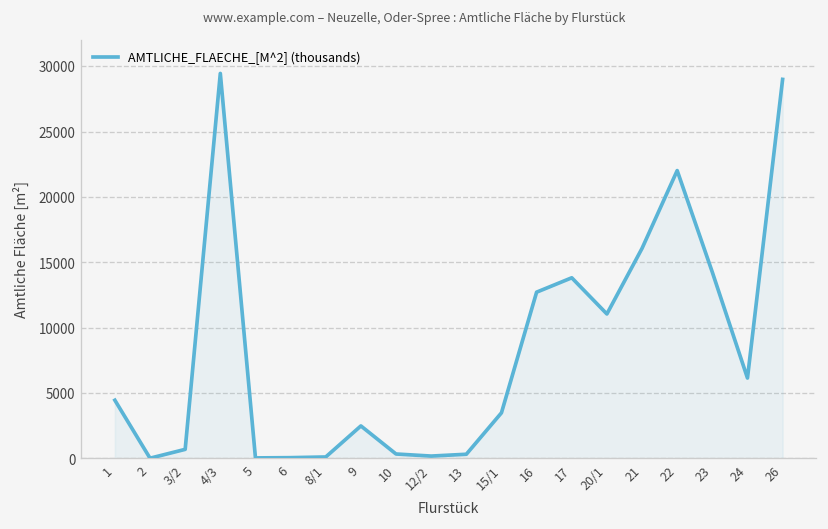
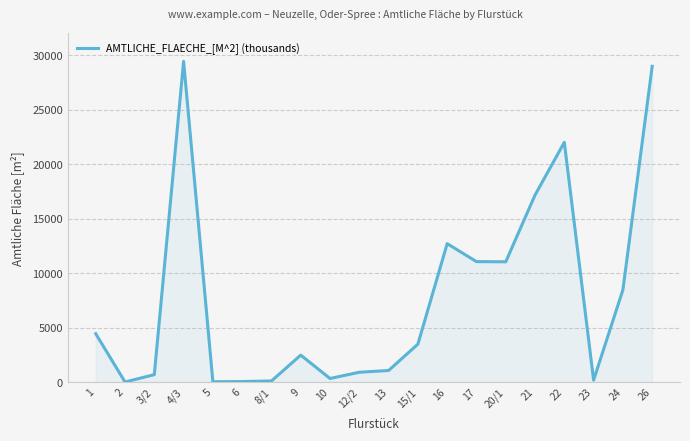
  {
    "1": 4400,
    "2": 0,
    "3/2": 700,
    "4/3": 29400,
    "5": 0,
    "6": 100,
    "8/1": 100,
    "9": 2500,
    "10": 300,
-   "12/2": 200,
-   "13": 300,
+   "12/2": 900,
+   "13": 1100,
    "15/1": 3500,
    "16": 12700,
-   "17": 13800,
+   "17": 11100,
    "20/1": 11000,
-   "21": 16100,
+   "21": 17200,
    "22": 22000,
-   "23": 14200,
-   "24": 6100,
+   "23": 200,
+   "24": 8500,
    "26": 29000
  }
